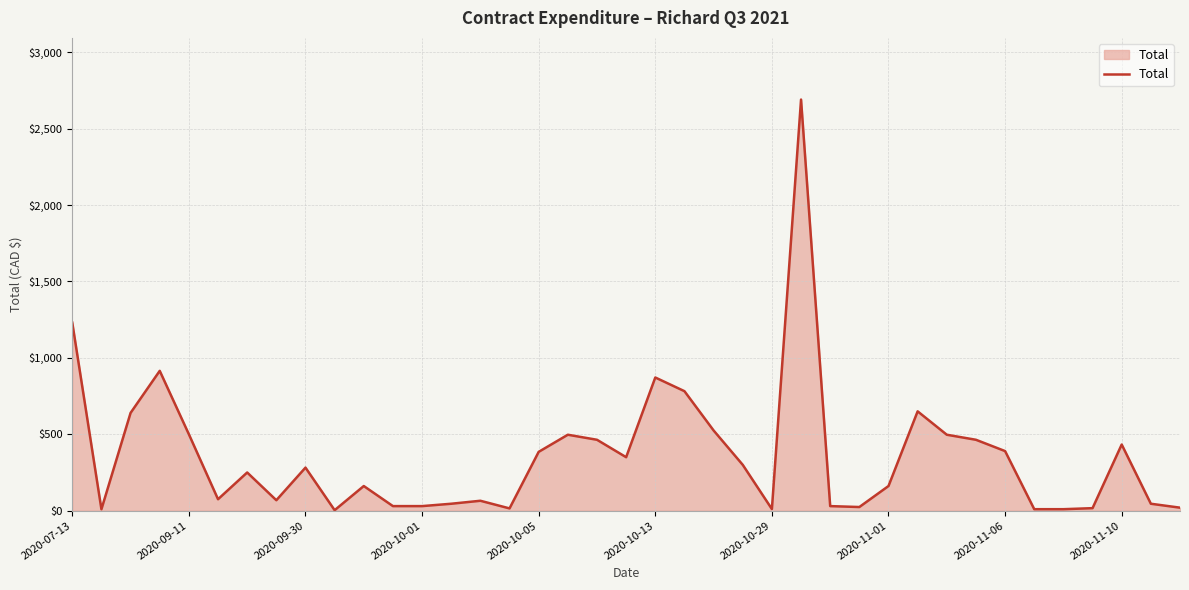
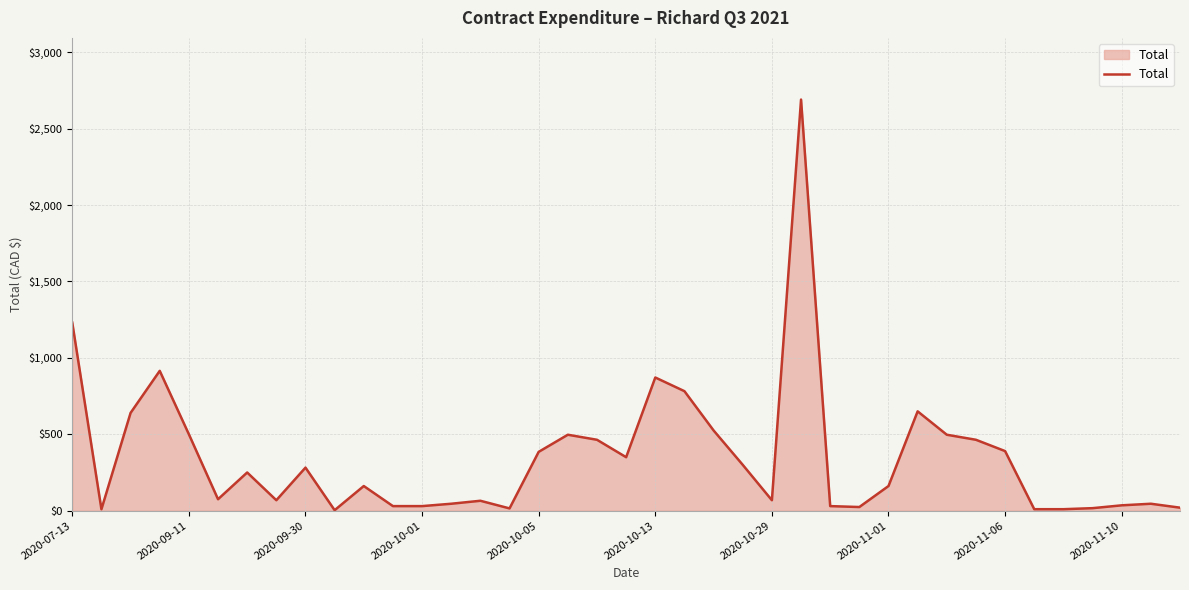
  {
    "2020-07-13": "$1,230",
    "2020-09-11": "$500",
    "2020-10-05": "$390",
    "2020-10-13": "$870",
-   "2020-10-29": "$10",
+   "2020-10-29": "$70",
    "2020-11-06": "$390",
-   "2020-11-10": "$430"
+   "2020-11-10": "$40"
  }
